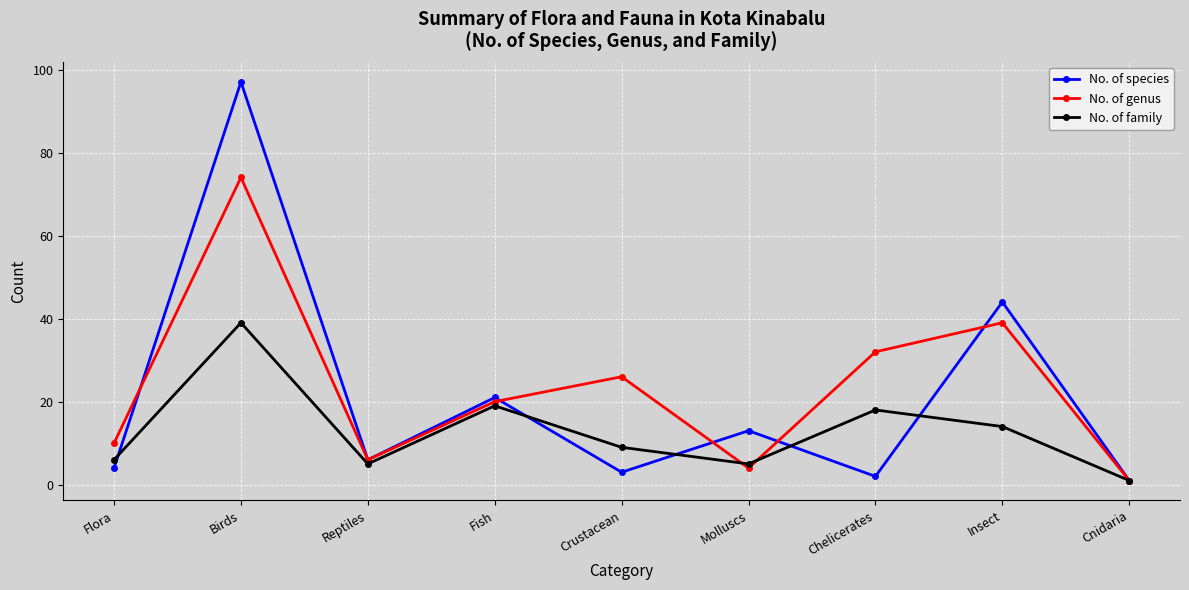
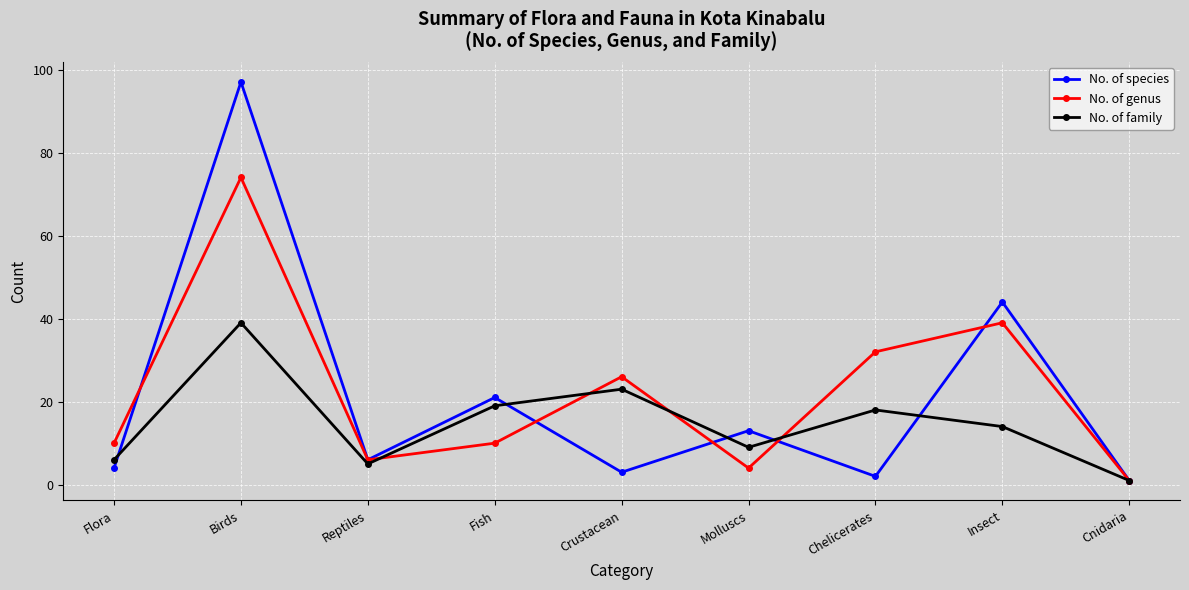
  {
    "No. of species": {
      "Flora": 4,
      "Birds": 97,
      "Fish": 21,
      "Crustacean": 3,
      "Molluscs": 13,
      "Chelicerates": 2,
      "Insect": 44
    },
    "No. of genus": {
      "Flora": 10,
      "Birds": 74,
-     "Fish": 20,
+     "Fish": 10,
      "Crustacean": 26,
      "Molluscs": 4,
      "Chelicerates": 32,
      "Insect": 39
    },
    "No. of family": {
      "Flora": 6,
      "Birds": 39,
      "Reptiles": 5,
      "Fish": 19,
-     "Crustacean": 9,
-     "Molluscs": 5,
+     "Crustacean": 23,
+     "Molluscs": 9,
      "Chelicerates": 18,
      "Insect": 14
    }
  }
